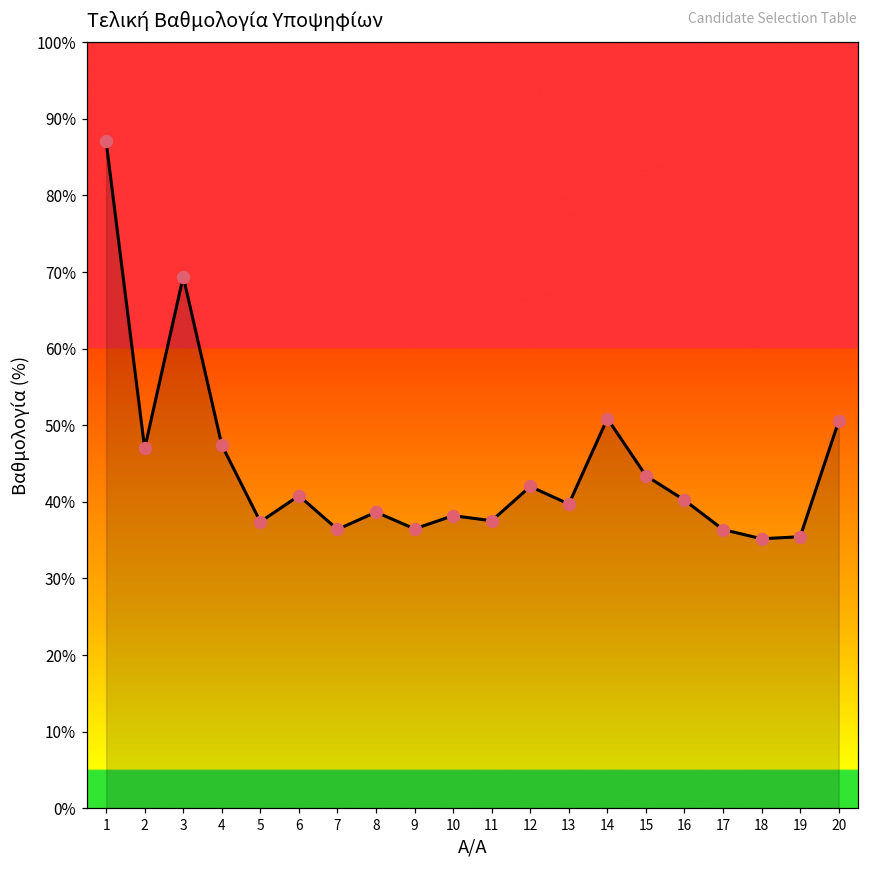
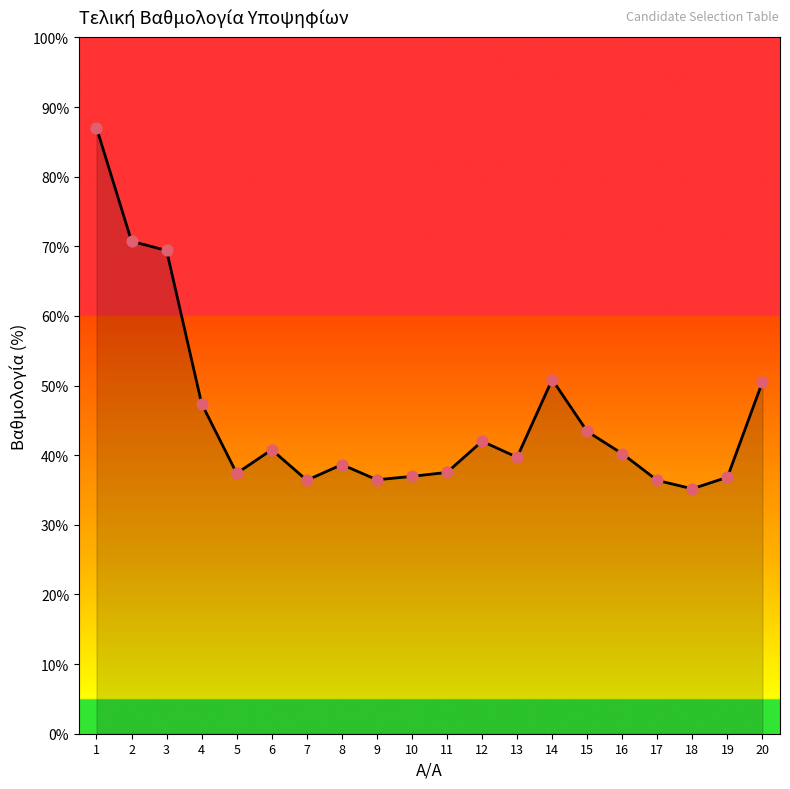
  {
    "1": "87%",
-   "2": "47%",
+   "2": "71%",
    "3": "69%",
    "4": "47%",
    "5": "37%",
    "6": "41%",
    "7": "36%",
    "8": "39%",
    "9": "36%",
-   "10": "38%",
+   "10": "37%",
    "11": "38%",
    "12": "42%",
    "13": "40%",
    "14": "51%",
    "15": "43%",
    "16": "40%",
    "17": "36%",
    "18": "35%",
-   "19": "35%",
+   "19": "37%",
    "20": "51%"
  }
